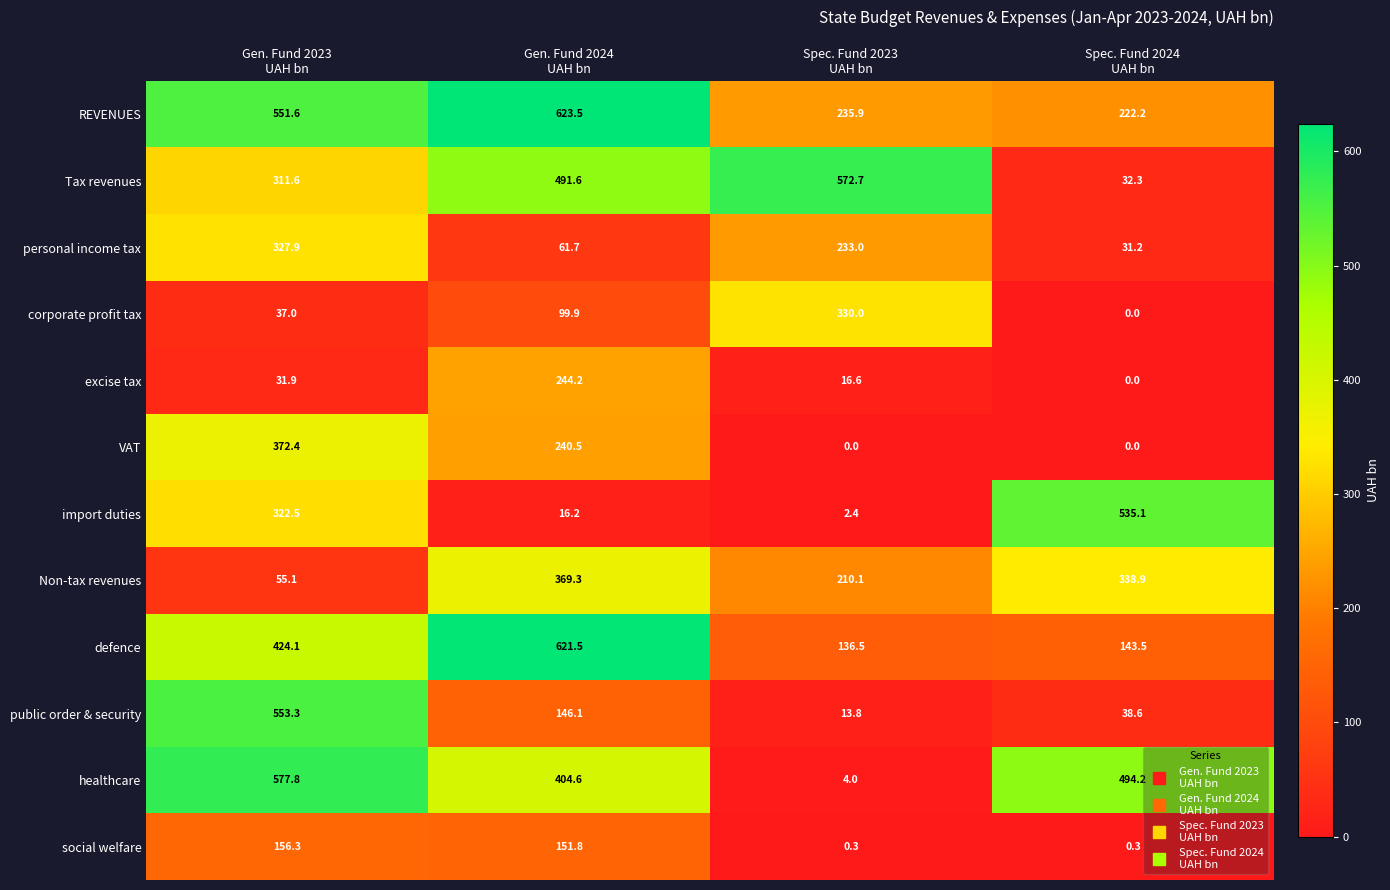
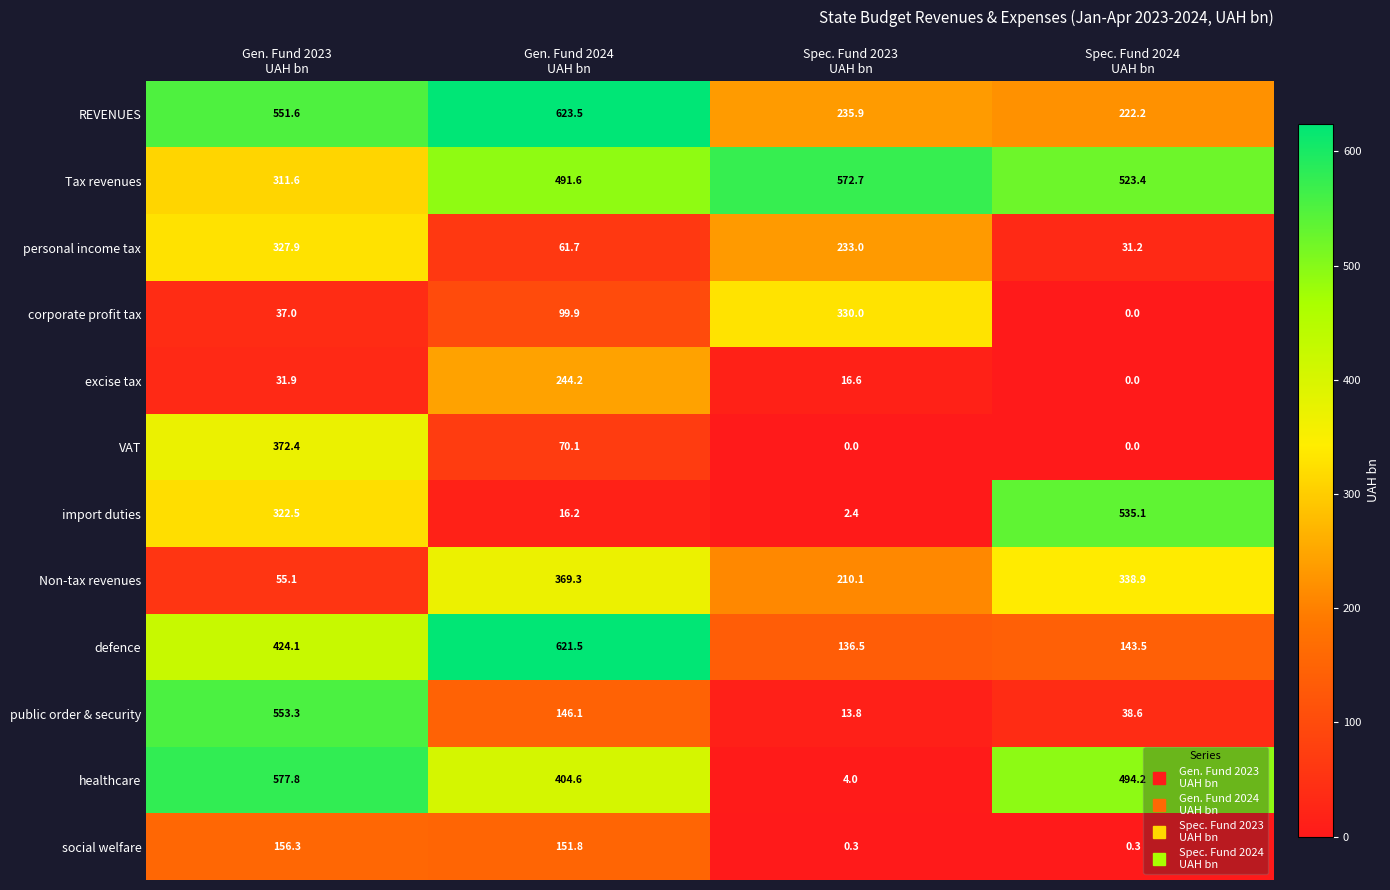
  {
    "REVENUES": {
      "Gen. Fund 2023 UAH bn": 551.6,
      "Gen. Fund 2024 UAH bn": 623.5,
      "Spec. Fund 2023 UAH bn": 235.9,
      "Spec. Fund 2024 UAH bn": 222.2
    },
    "Tax revenues": {
      "Gen. Fund 2023 UAH bn": 311.6,
      "Gen. Fund 2024 UAH bn": 491.6,
      "Spec. Fund 2023 UAH bn": 572.7,
-     "Spec. Fund 2024 UAH bn": 32.3
+     "Spec. Fund 2024 UAH bn": 523.4
    },
    "personal income tax": {
      "Gen. Fund 2023 UAH bn": 327.9,
      "Gen. Fund 2024 UAH bn": 61.7,
      "Spec. Fund 2023 UAH bn": 233.0,
      "Spec. Fund 2024 UAH bn": 31.2
    },
    "corporate profit tax": {
      "Gen. Fund 2023 UAH bn": 37.0,
      "Gen. Fund 2024 UAH bn": 99.9,
      "Spec. Fund 2023 UAH bn": 330.0,
      "Spec. Fund 2024 UAH bn": 0.0
    },
    "excise tax": {
      "Gen. Fund 2023 UAH bn": 31.9,
      "Gen. Fund 2024 UAH bn": 244.2,
      "Spec. Fund 2023 UAH bn": 16.6,
      "Spec. Fund 2024 UAH bn": 0.0
    },
    "VAT": {
      "Gen. Fund 2023 UAH bn": 372.4,
-     "Gen. Fund 2024 UAH bn": 240.5,
+     "Gen. Fund 2024 UAH bn": 70.1,
      "Spec. Fund 2023 UAH bn": 0.0,
      "Spec. Fund 2024 UAH bn": 0.0
    },
    "import duties": {
      "Gen. Fund 2023 UAH bn": 322.5,
      "Gen. Fund 2024 UAH bn": 16.2,
      "Spec. Fund 2023 UAH bn": 2.4,
      "Spec. Fund 2024 UAH bn": 535.1
    },
    "Non-tax revenues": {
      "Gen. Fund 2023 UAH bn": 55.1,
      "Gen. Fund 2024 UAH bn": 369.3,
      "Spec. Fund 2023 UAH bn": 210.1,
      "Spec. Fund 2024 UAH bn": 338.9
    },
    "defence": {
      "Gen. Fund 2023 UAH bn": 424.1,
      "Gen. Fund 2024 UAH bn": 621.5,
      "Spec. Fund 2023 UAH bn": 136.5,
      "Spec. Fund 2024 UAH bn": 143.5
    },
    "public order & security": {
      "Gen. Fund 2023 UAH bn": 553.3,
      "Gen. Fund 2024 UAH bn": 146.1,
      "Spec. Fund 2023 UAH bn": 13.8,
      "Spec. Fund 2024 UAH bn": 38.6
    },
    "healthcare": {
      "Gen. Fund 2023 UAH bn": 577.8,
      "Gen. Fund 2024 UAH bn": 404.6,
      "Spec. Fund 2023 UAH bn": 4.0
    },
    "social welfare": {
      "Gen. Fund 2023 UAH bn": 156.3,
      "Gen. Fund 2024 UAH bn": 151.8,
      "Spec. Fund 2023 UAH bn": 0.3,
      "Spec. Fund 2024 UAH bn": 0.3
    }
  }
